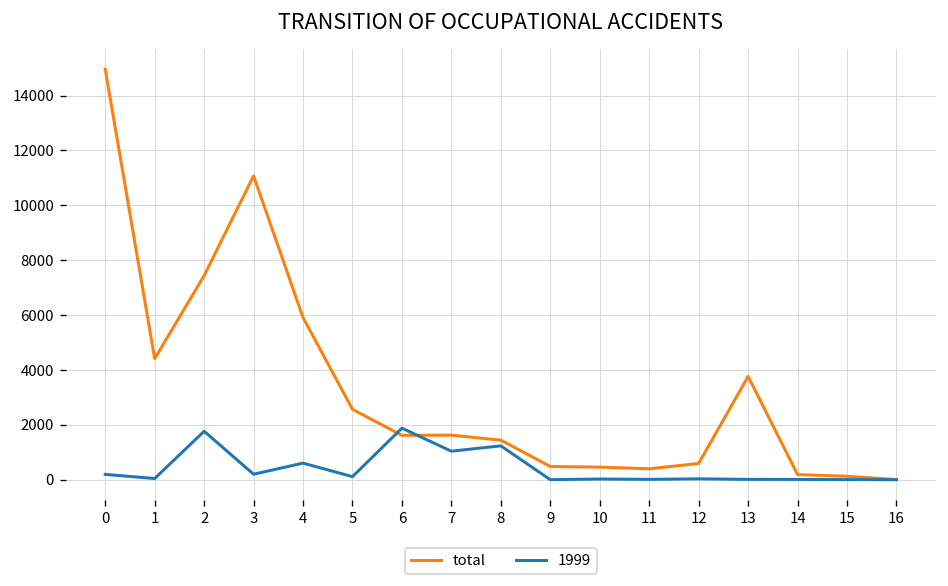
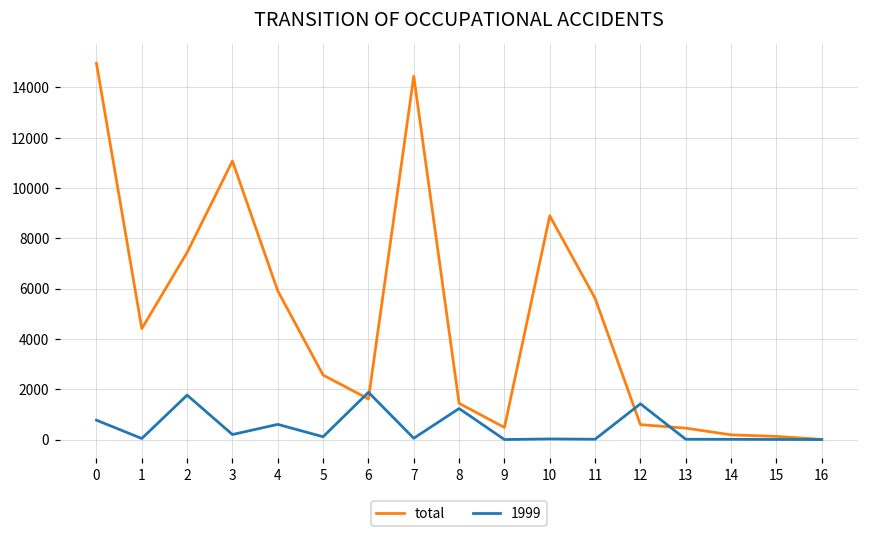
  {
    "total": {
      "0": 15000,
      "1": 4400,
      "2": 7400,
      "3": 11100,
      "4": 5900,
      "5": 2600,
      "6": 1600,
-     "7": 1600,
+     "7": 14400,
      "8": 1400,
      "9": 500,
-     "10": 500,
-     "11": 400,
+     "10": 8900,
+     "11": 5600,
      "12": 600,
-     "13": 3800,
+     "13": 500,
      "14": 200,
      "15": 100
    },
    "1999": {
-     "0": 200,
+     "0": 800,
      "1": 0,
      "2": 1800,
      "3": 200,
      "4": 600,
      "5": 100,
      "6": 1900,
-     "7": 1000,
+     "7": 100,
      "8": 1200,
      "9": 0,
      "10": 0,
      "11": 0,
-     "12": 0,
+     "12": 1400,
      "13": 0,
      "14": 0,
      "15": 0
    }
  }
